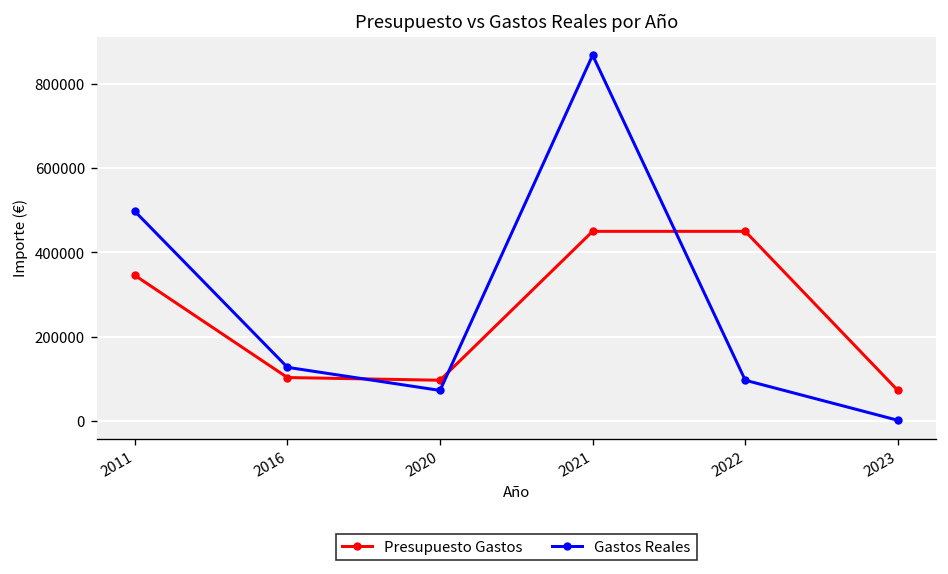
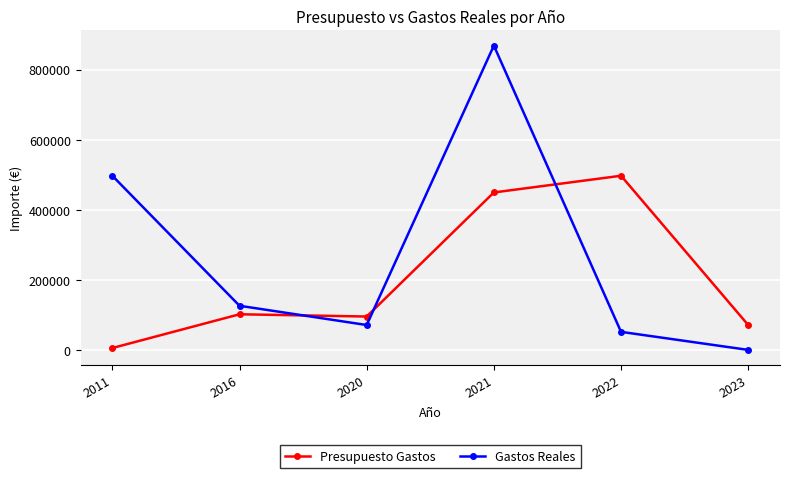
  {
    "Presupuesto Gastos": {
-     "2011": 350000,
+     "2011": 10000,
      "2016": 100000,
      "2020": 100000,
      "2021": 450000,
-     "2022": 450000,
+     "2022": 500000,
      "2023": 70000
    },
    "Gastos Reales": {
      "2011": 500000,
      "2016": 130000,
      "2020": 70000,
      "2021": 870000,
-     "2022": 100000,
+     "2022": 50000,
      "2023": 0
    }
  }
